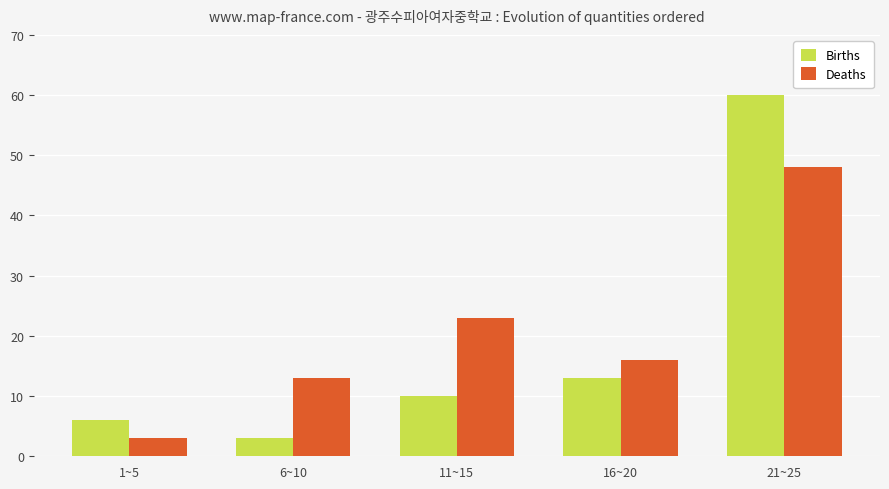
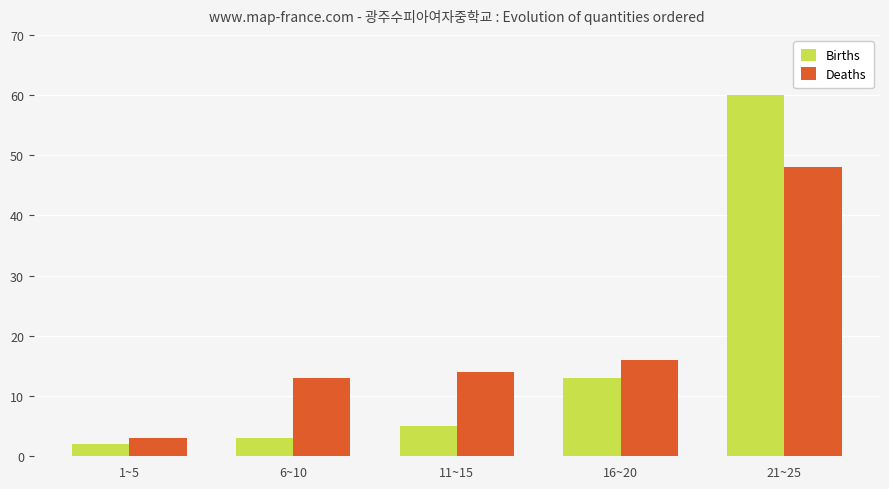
  {
    "Births": {
-     "1~5": 6,
+     "1~5": 2,
      "6~10": 3,
-     "11~15": 10,
+     "11~15": 5,
      "16~20": 13,
      "21~25": 60
    },
    "Deaths": {
      "1~5": 3,
      "6~10": 13,
-     "11~15": 23,
+     "11~15": 14,
      "16~20": 16,
      "21~25": 48
    }
  }
